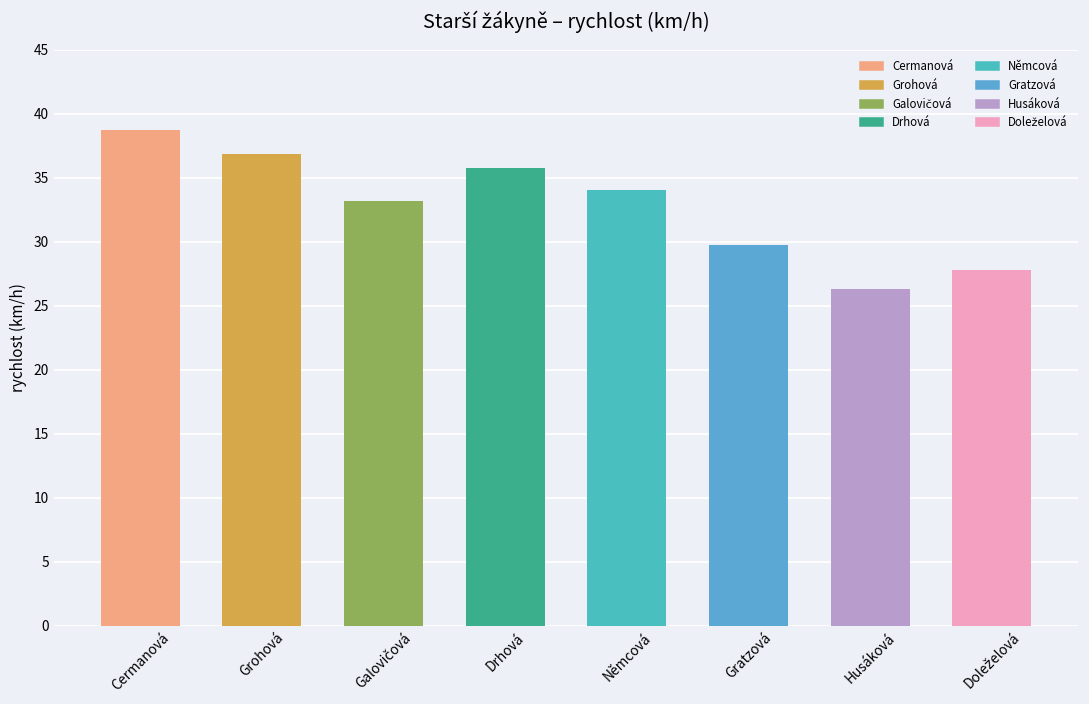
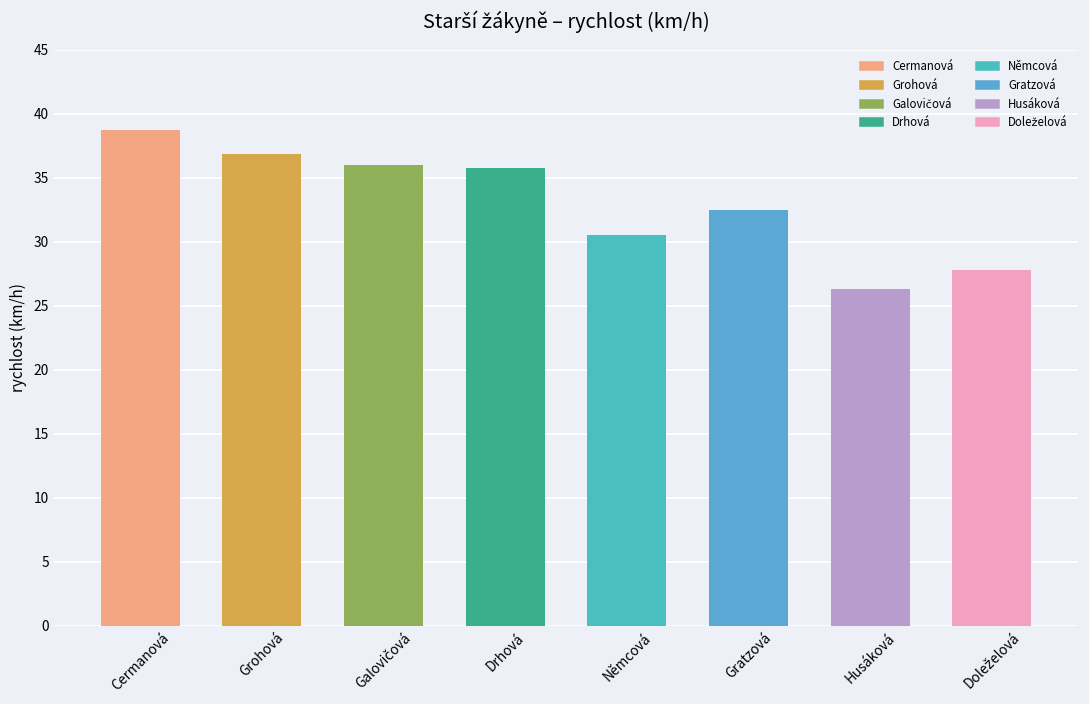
  {
    "Cermanová": 38.7,
    "Grohová": 36.9,
-   "Galovičová": 33.2,
+   "Galovičová": 36.0,
    "Drhová": 35.8,
-   "Němcová": 34.0,
-   "Gratzová": 29.8,
+   "Němcová": 30.5,
+   "Gratzová": 32.5,
    "Husáková": 26.3,
    "Doleželová": 27.8
  }
